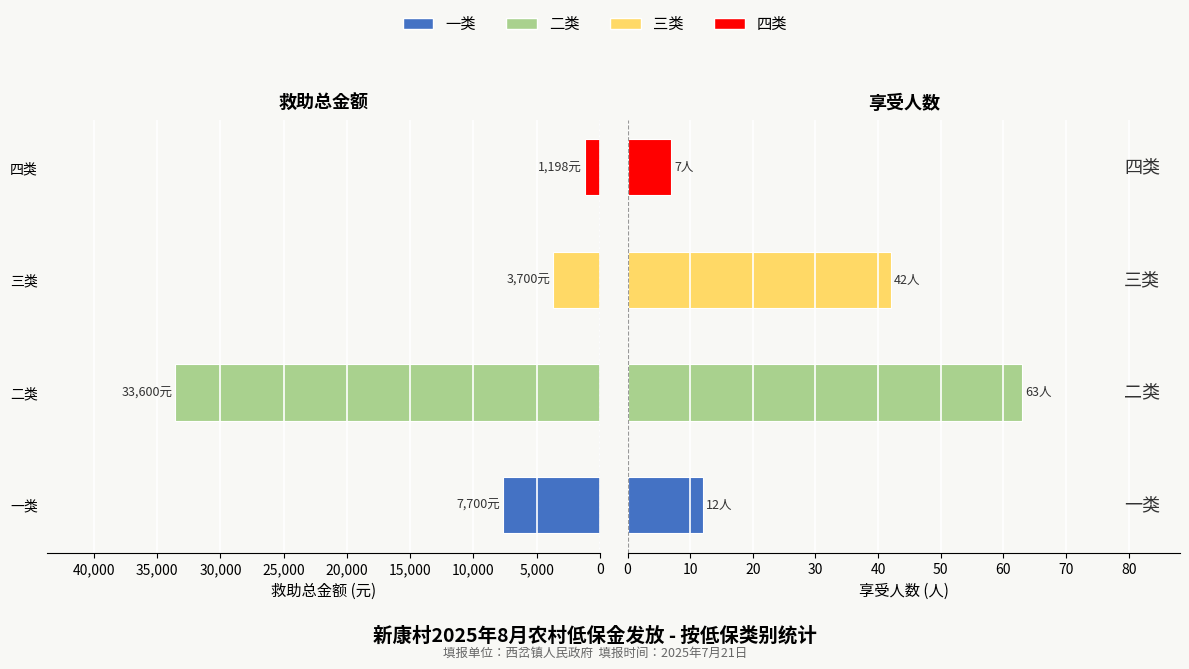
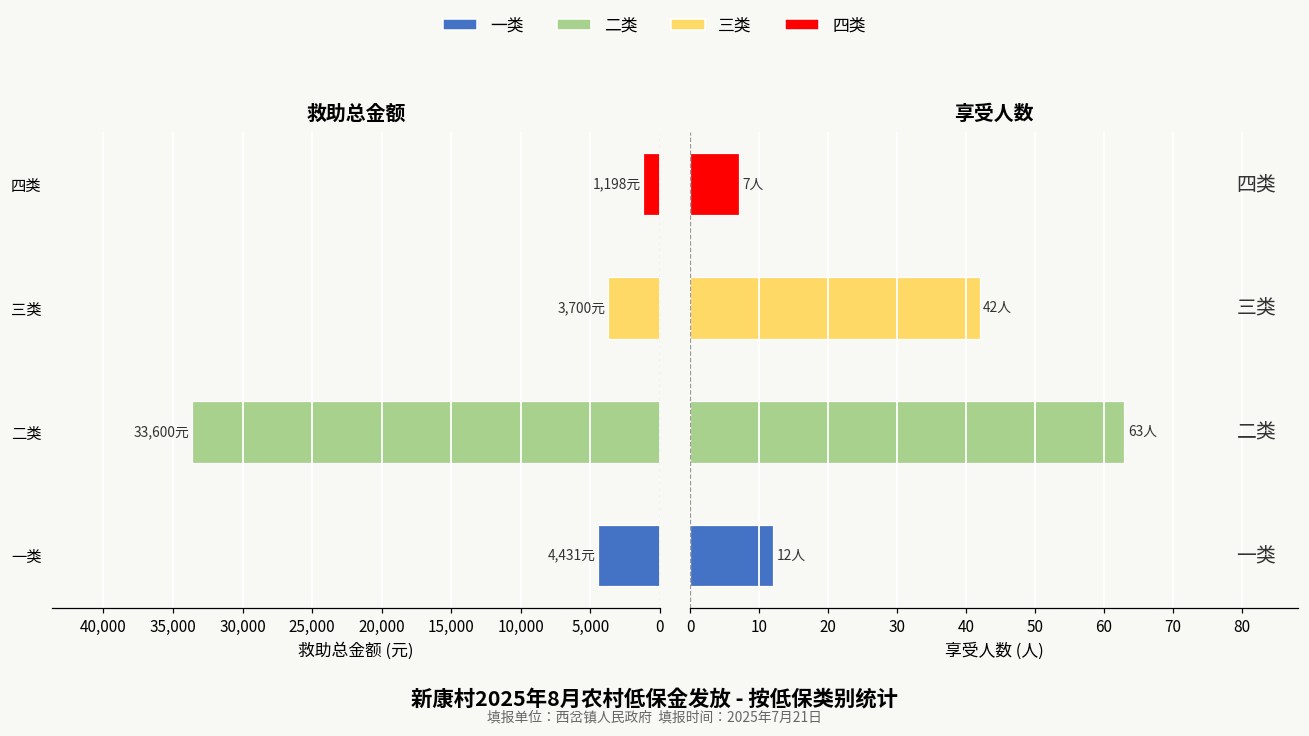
  {
    "救助总金额": {
      "四类": "1,198元",
      "三类": "3,700元",
      "二类": "33,600元",
-     "一类": "7,700元"
+     "一类": "4,431元"
    }
  }
